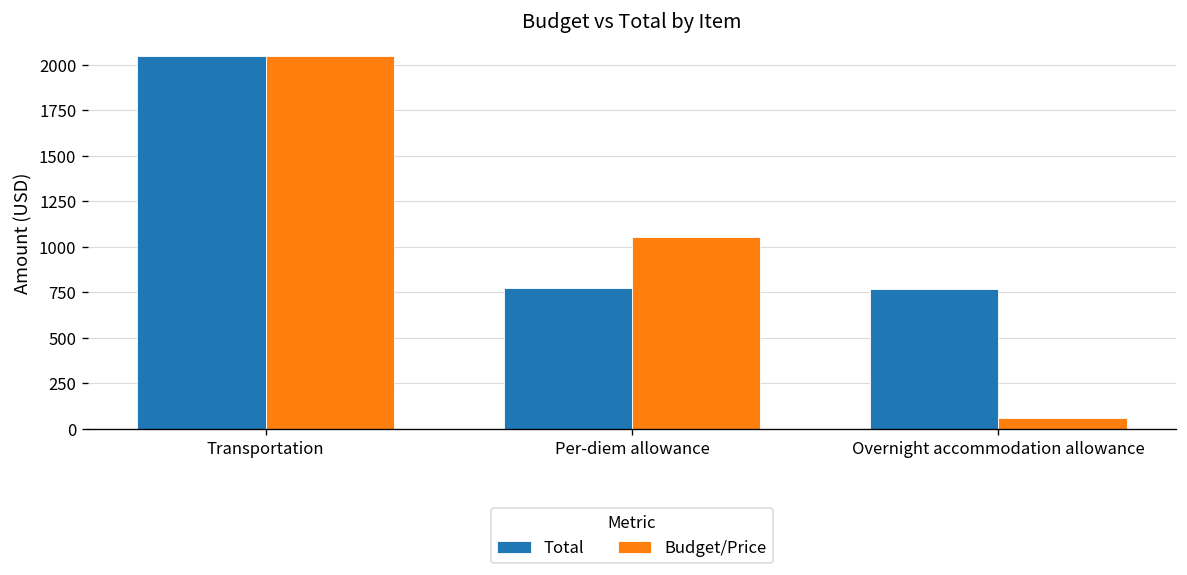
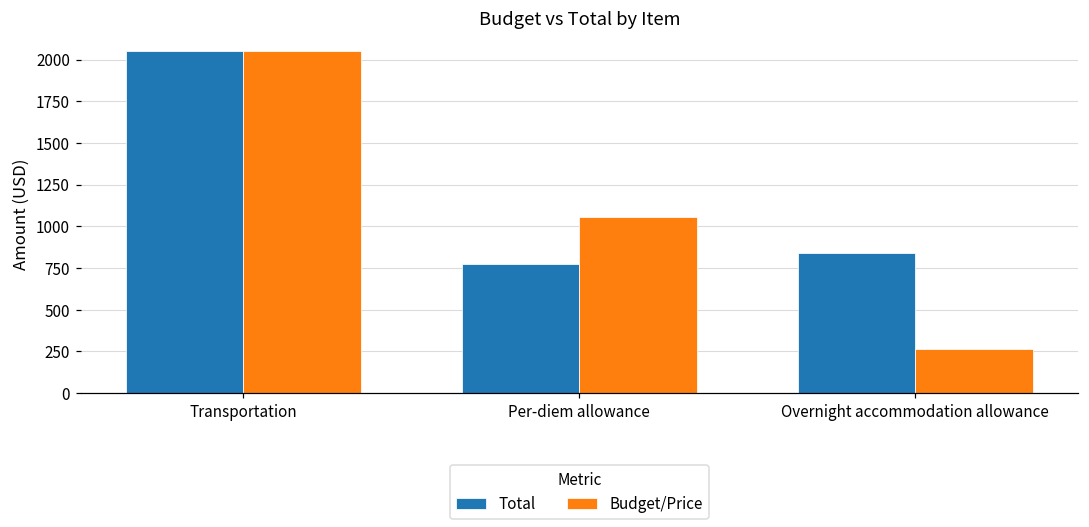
  {
    "Total": {
      "Transportation": 2050,
      "Per-diem allowance": 780,
-     "Overnight accommodation allowance": 770
+     "Overnight accommodation allowance": 840
    },
    "Budget/Price": {
      "Transportation": 2050,
      "Per-diem allowance": 1060,
-     "Overnight accommodation allowance": 60
+     "Overnight accommodation allowance": 260
    }
  }
